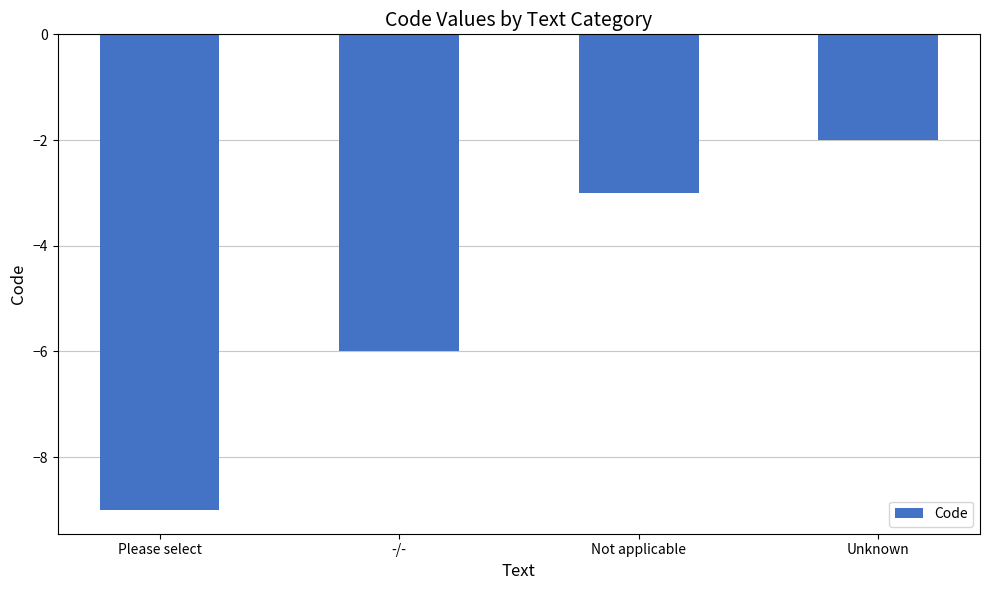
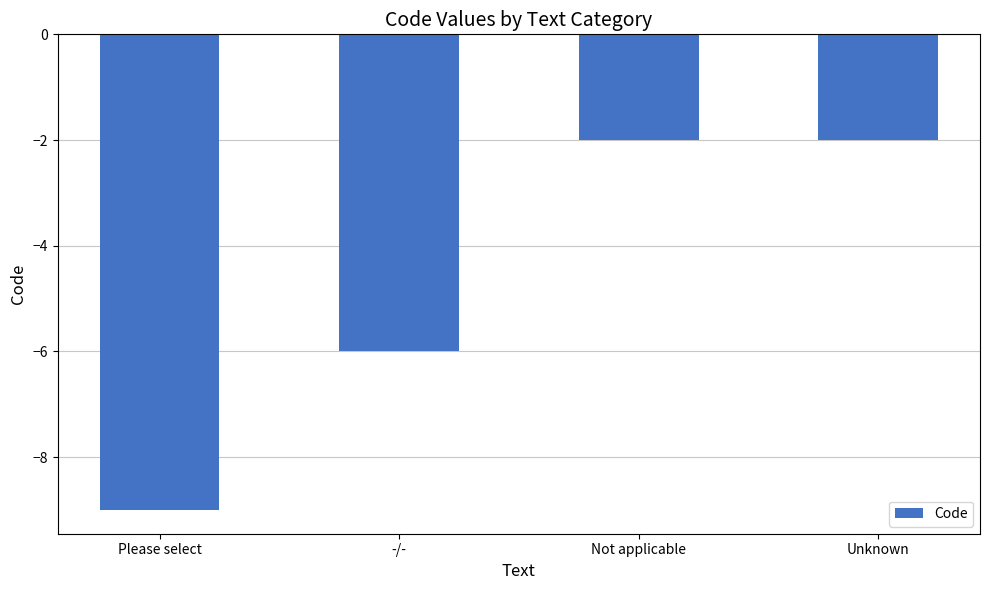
  {
    "Please select": -9,
    "-/-": -6,
-   "Not applicable": -3,
+   "Not applicable": -2,
    "Unknown": -2
  }
